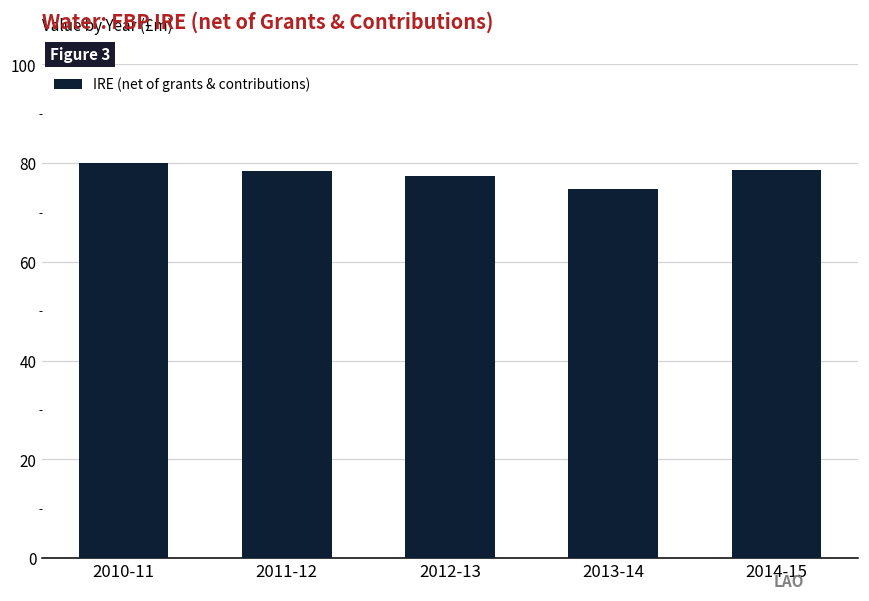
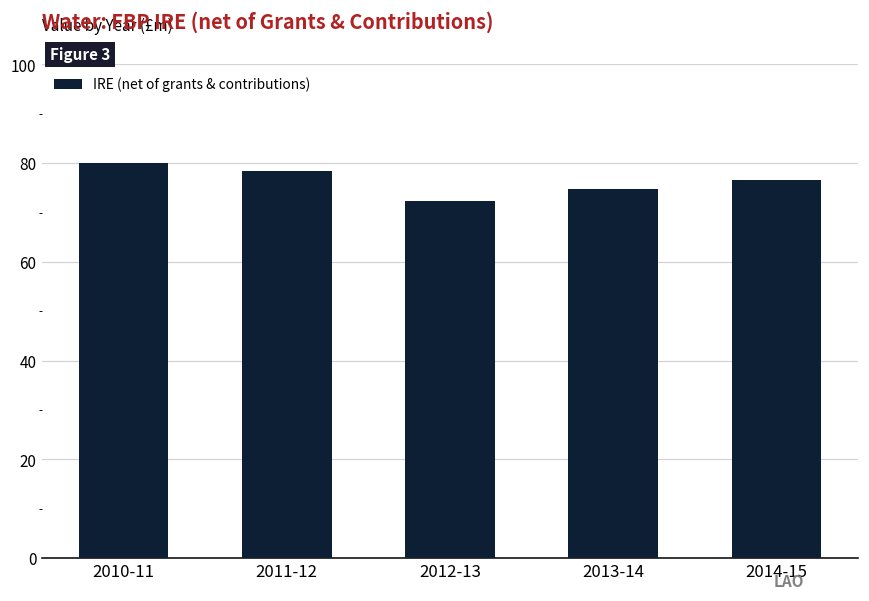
  {
    "2010-11": 80,
    "2011-12": 78,
-   "2012-13": 77,
+   "2012-13": 72,
    "2013-14": 75,
-   "2014-15": 79
+   "2014-15": 77
  }
